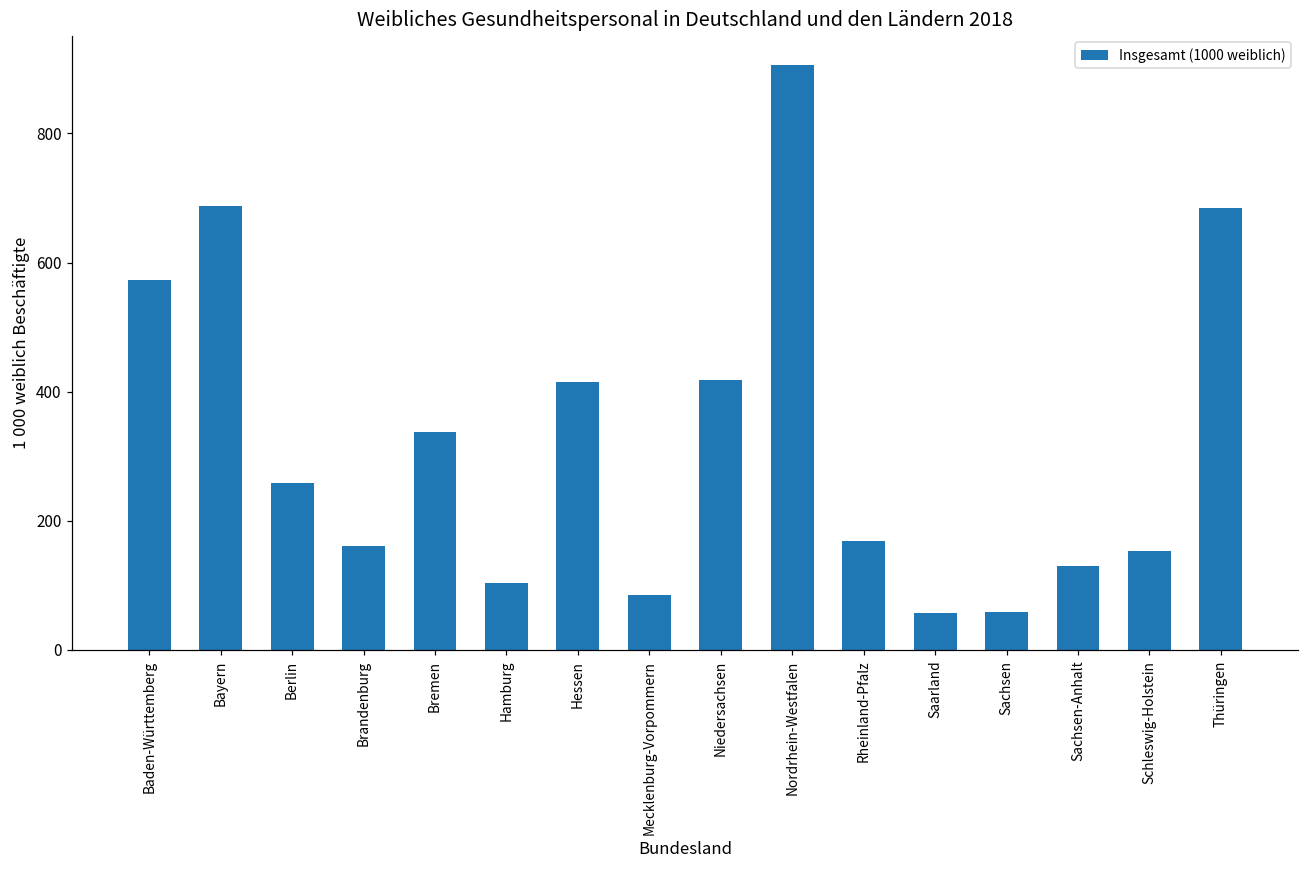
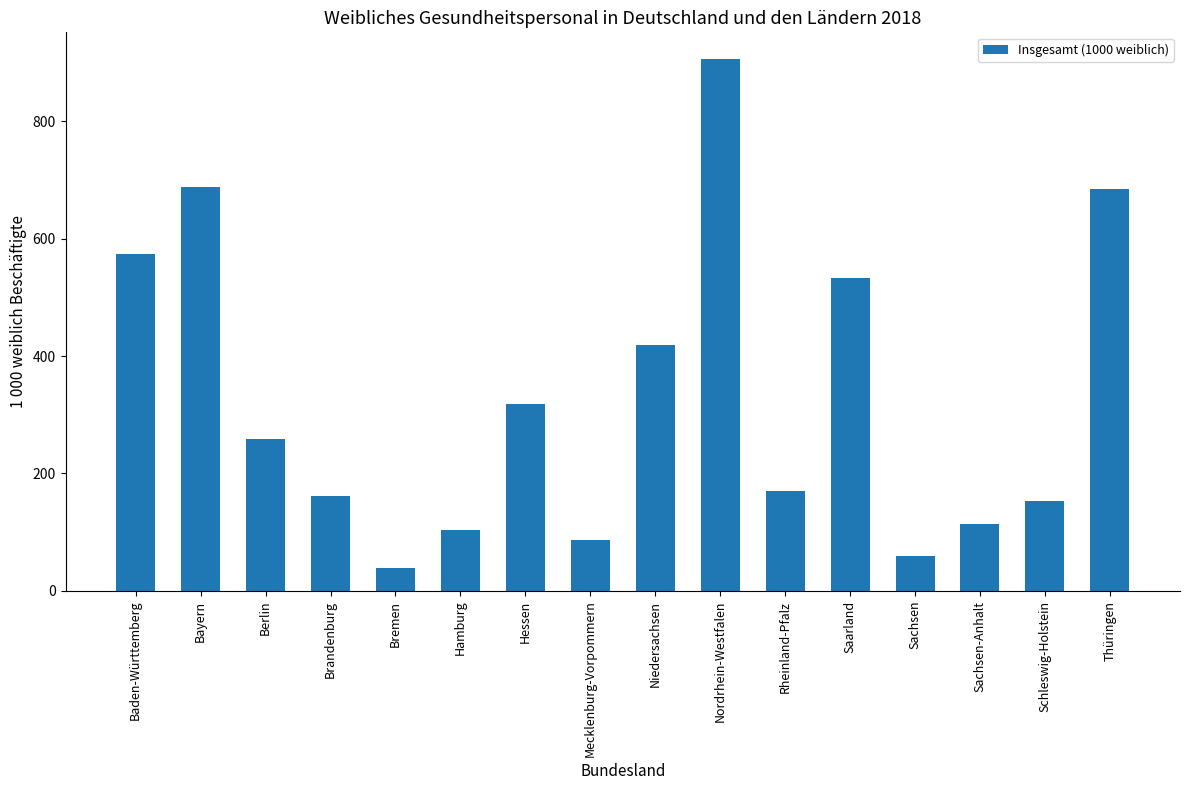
  {
    "Baden-Württemberg": 570,
    "Bayern": 690,
    "Berlin": 260,
    "Brandenburg": 160,
-   "Bremen": 340,
+   "Bremen": 40,
    "Hamburg": 100,
-   "Hessen": 420,
+   "Hessen": 320,
    "Mecklenburg-Vorpommern": 90,
    "Niedersachsen": 420,
    "Nordrhein-Westfalen": 910,
    "Rheinland-Pfalz": 170,
-   "Saarland": 60,
+   "Saarland": 530,
    "Sachsen": 60,
-   "Sachsen-Anhalt": 130,
+   "Sachsen-Anhalt": 110,
    "Schleswig-Holstein": 150,
    "Thüringen": 680
  }
